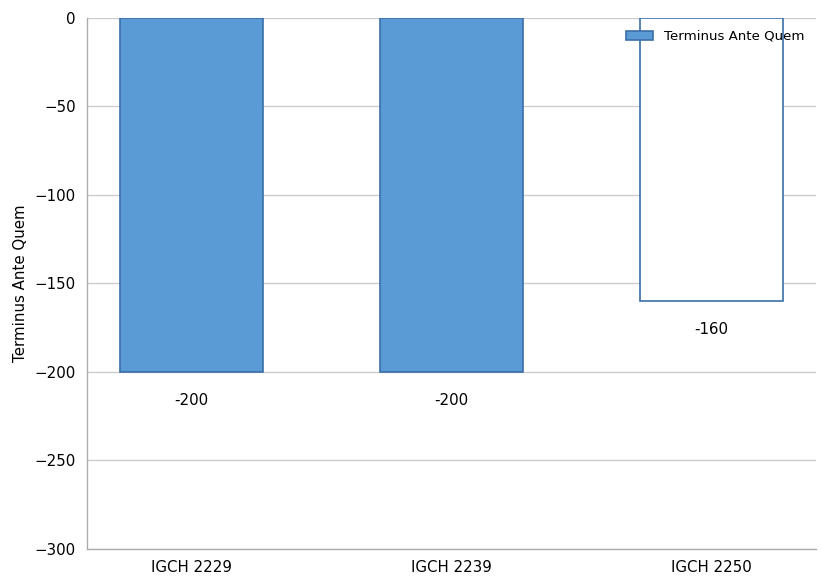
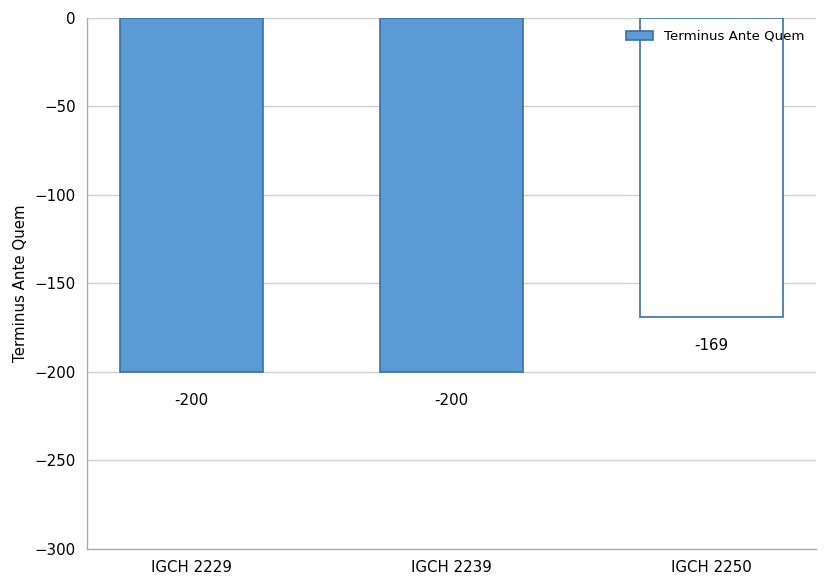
  {
    "IGCH 2229": -200,
    "IGCH 2239": -200,
-   "IGCH 2250": -160
+   "IGCH 2250": -169
  }
